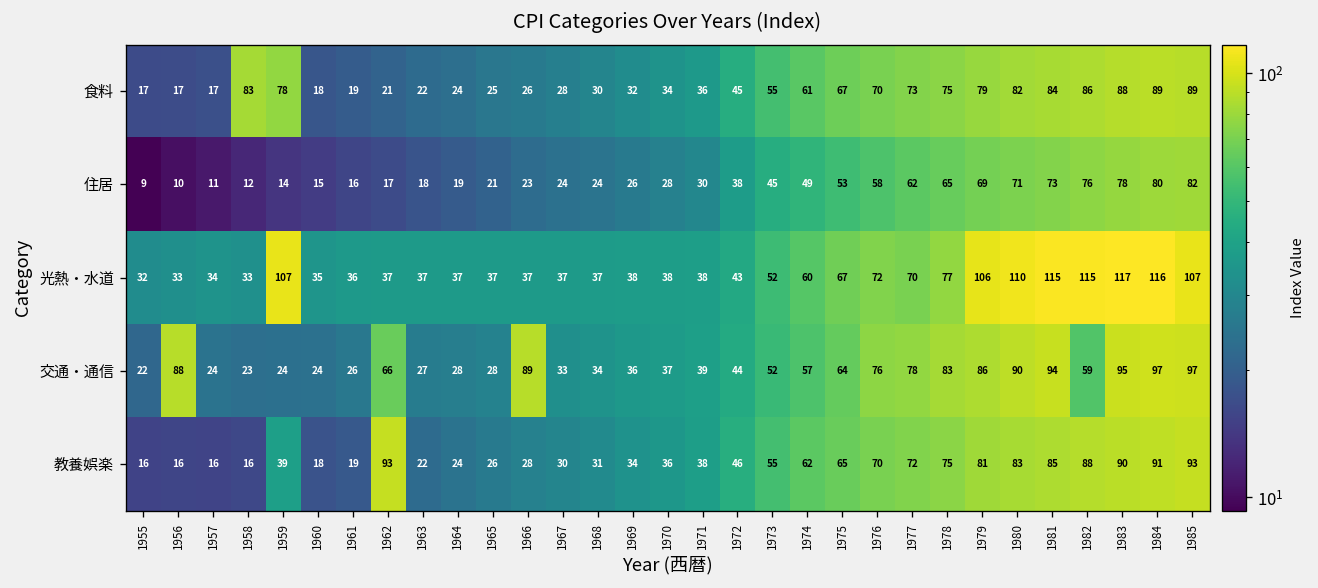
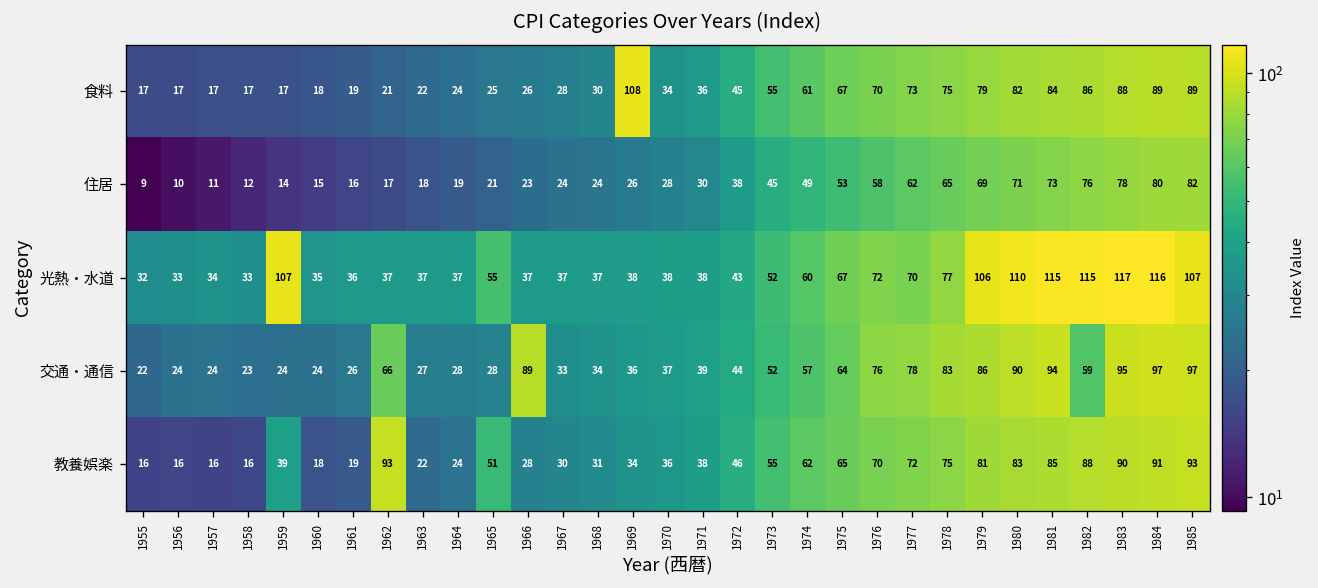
  {
    "食料": {
      "1955": 17,
      "1956": 17,
      "1957": 17,
-     "1958": 83,
-     "1959": 78,
+     "1958": 17,
+     "1959": 17,
      "1960": 18,
      "1961": 19,
      "1962": 21,
      "1963": 22,
      "1964": 24,
      "1965": 25,
      "1966": 26,
      "1967": 28,
      "1968": 30,
-     "1969": 32,
+     "1969": 108,
      "1970": 34,
      "1971": 36,
      "1972": 45,
      "1973": 55,
      "1974": 61,
      "1975": 67,
      "1976": 70,
      "1977": 73,
      "1978": 75,
      "1979": 79,
      "1980": 82,
      "1981": 84,
      "1982": 86,
      "1983": 88,
      "1984": 89,
      "1985": 89
    },
    "住居": {
      "1955": 9,
      "1956": 10,
      "1957": 11,
      "1958": 12,
      "1959": 14,
      "1960": 15,
      "1961": 16,
      "1962": 17,
      "1963": 18,
      "1964": 19,
      "1965": 21,
      "1966": 23,
      "1967": 24,
      "1968": 24,
      "1969": 26,
      "1970": 28,
      "1971": 30,
      "1972": 38,
      "1973": 45,
      "1974": 49,
      "1975": 53,
      "1976": 58,
      "1977": 62,
      "1978": 65,
      "1979": 69,
      "1980": 71,
      "1981": 73,
      "1982": 76,
      "1983": 78,
      "1984": 80,
      "1985": 82
    },
    "光熱・水道": {
      "1955": 32,
      "1956": 33,
      "1957": 34,
      "1958": 33,
      "1959": 107,
      "1960": 35,
      "1961": 36,
      "1962": 37,
      "1963": 37,
      "1964": 37,
-     "1965": 37,
+     "1965": 55,
      "1966": 37,
      "1967": 37,
      "1968": 37,
      "1969": 38,
      "1970": 38,
      "1971": 38,
      "1972": 43,
      "1973": 52,
      "1974": 60,
      "1975": 67,
      "1976": 72,
      "1977": 70,
      "1978": 77,
      "1979": 106,
      "1980": 110,
      "1981": 115,
      "1982": 115,
      "1983": 117,
      "1984": 116,
      "1985": 107
    },
    "交通・通信": {
      "1955": 22,
-     "1956": 88,
+     "1956": 24,
      "1957": 24,
      "1958": 23,
      "1959": 24,
      "1960": 24,
      "1961": 26,
      "1962": 66,
      "1963": 27,
      "1964": 28,
      "1965": 28,
      "1966": 89,
      "1967": 33,
      "1968": 34,
      "1969": 36,
      "1970": 37,
      "1971": 39,
      "1972": 44,
      "1973": 52,
      "1974": 57,
      "1975": 64,
      "1976": 76,
      "1977": 78,
      "1978": 83,
      "1979": 86,
      "1980": 90,
      "1981": 94,
      "1982": 59,
      "1983": 95,
      "1984": 97,
      "1985": 97
    },
    "教養娯楽": {
      "1955": 16,
      "1956": 16,
      "1957": 16,
      "1958": 16,
      "1959": 39,
      "1960": 18,
      "1961": 19,
      "1962": 93,
      "1963": 22,
      "1964": 24,
-     "1965": 26,
+     "1965": 51,
      "1966": 28,
      "1967": 30,
      "1968": 31,
      "1969": 34,
      "1970": 36,
      "1971": 38,
      "1972": 46,
      "1973": 55,
      "1974": 62,
      "1975": 65,
      "1976": 70,
      "1977": 72,
      "1978": 75,
      "1979": 81,
      "1980": 83,
      "1981": 85,
      "1982": 88,
      "1983": 90,
      "1984": 91,
      "1985": 93
    }
  }
